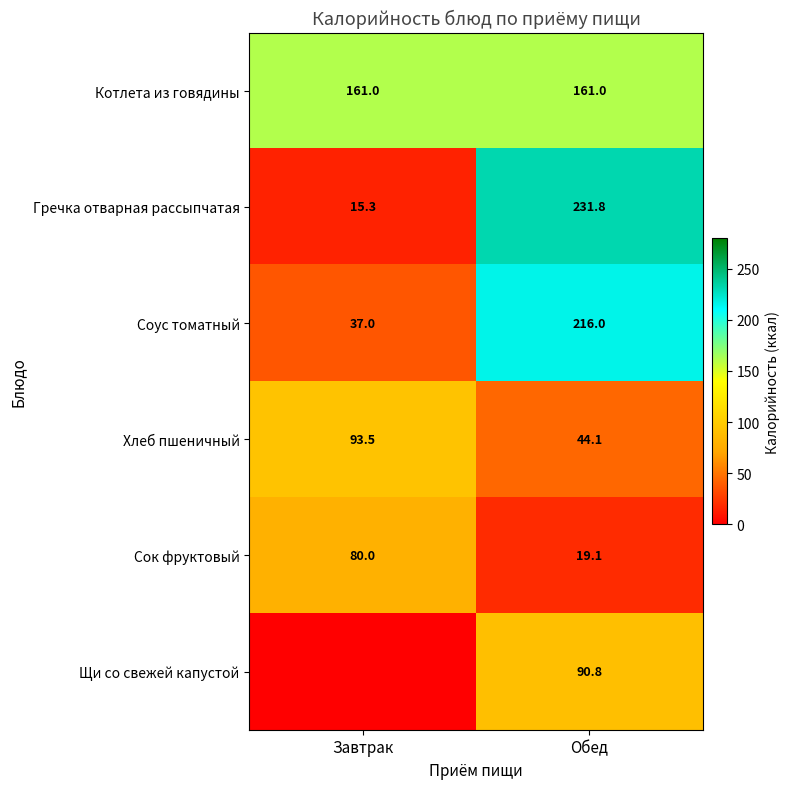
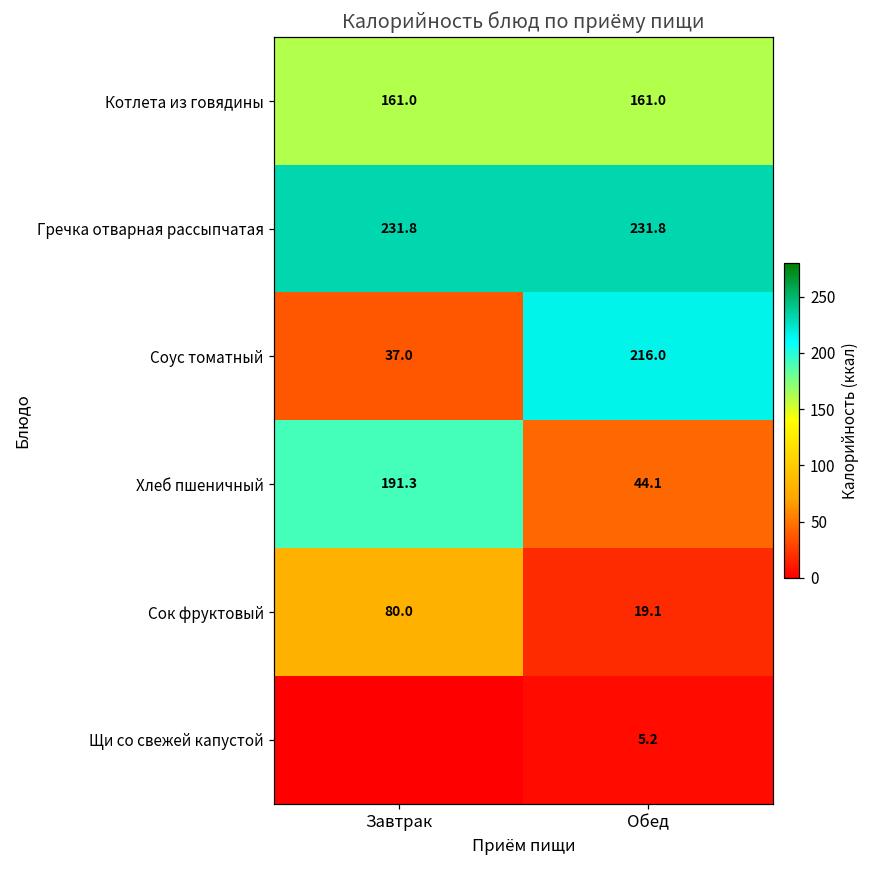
  {
    "Котлета из говядины": {
      "Завтрак": 161.0,
      "Обед": 161.0
    },
    "Гречка отварная рассыпчатая": {
-     "Завтрак": 15.3,
+     "Завтрак": 231.8,
      "Обед": 231.8
    },
    "Соус томатный": {
      "Завтрак": 37.0,
      "Обед": 216.0
    },
    "Хлеб пшеничный": {
-     "Завтрак": 93.5,
+     "Завтрак": 191.3,
      "Обед": 44.1
    },
    "Сок фруктовый": {
      "Завтрак": 80.0,
      "Обед": 19.1
    },
    "Щи со свежей капустой": {
-     "Обед": 90.8
+     "Обед": 5.2
    }
  }
